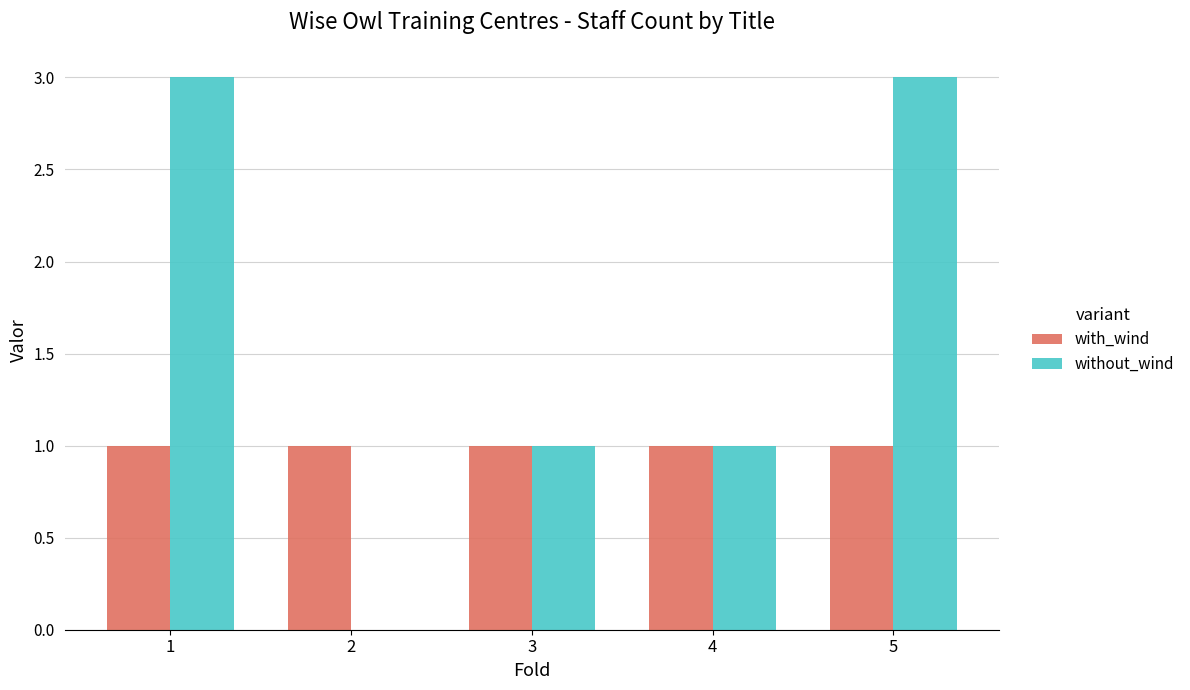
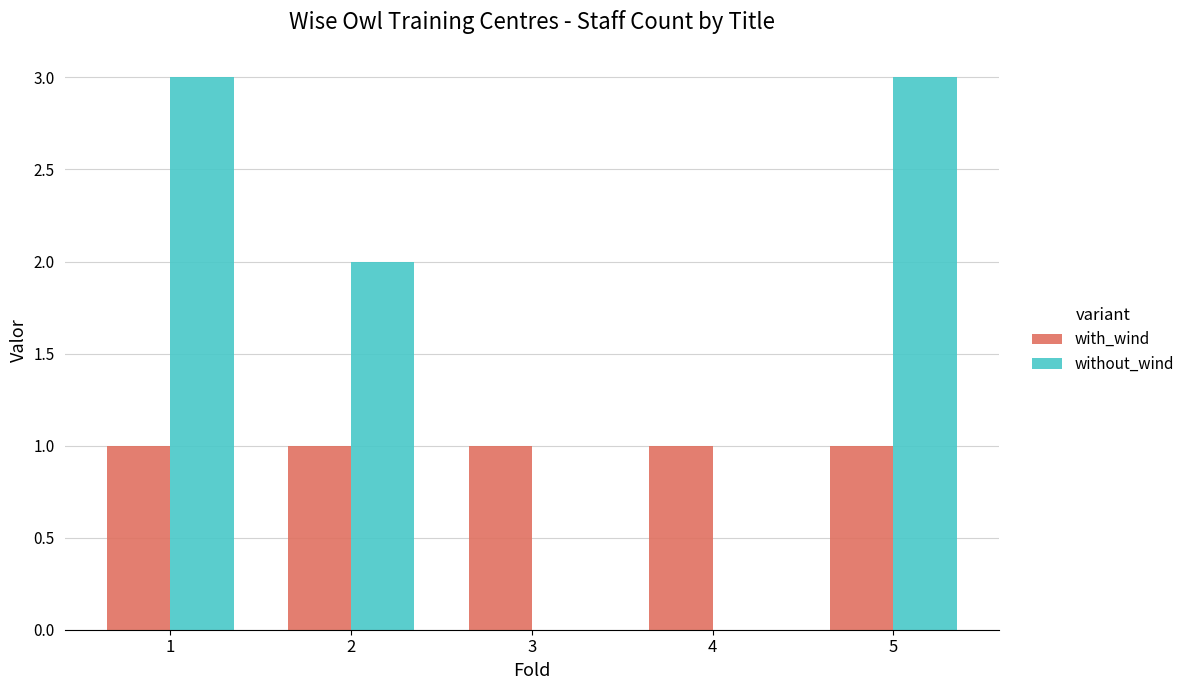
  {
    "with_wind": {
      "1": 1,
      "2": 1,
      "3": 1,
      "4": 1,
      "5": 1
    },
    "without_wind": {
      "1": 3,
-     "2": 0,
-     "3": 1,
-     "4": 1,
+     "2": 2,
+     "3": 0,
+     "4": 0,
      "5": 3
    }
  }
